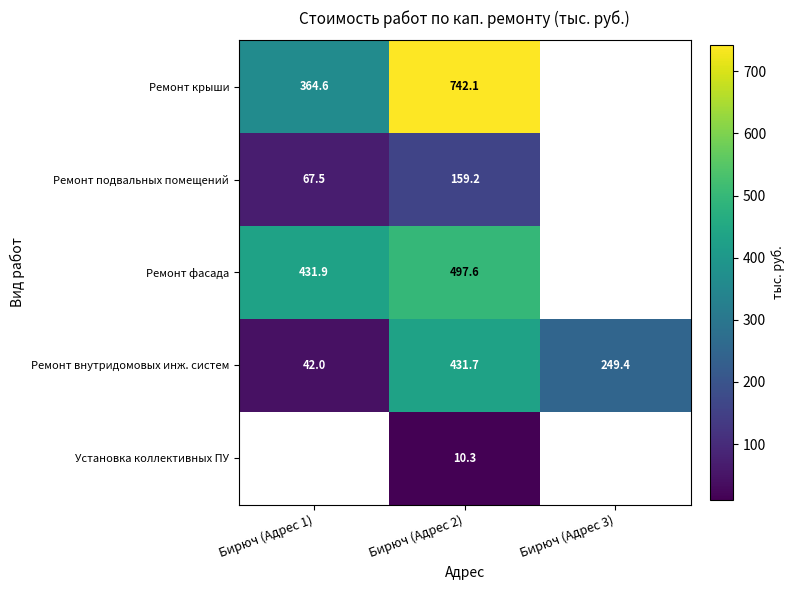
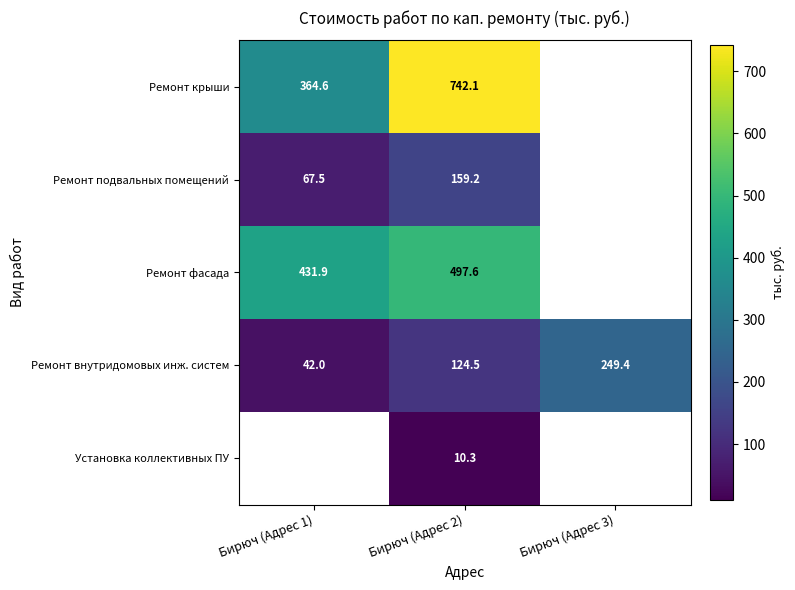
  {
    "Ремонт крыши": {
      "Бирюч (Адрес 1)": 364.6,
      "Бирюч (Адрес 2)": 742.1
    },
    "Ремонт подвальных помещений": {
      "Бирюч (Адрес 1)": 67.5,
      "Бирюч (Адрес 2)": 159.2
    },
    "Ремонт фасада": {
      "Бирюч (Адрес 1)": 431.9,
      "Бирюч (Адрес 2)": 497.6
    },
    "Ремонт внутридомовых инж. систем": {
      "Бирюч (Адрес 1)": 42.0,
-     "Бирюч (Адрес 2)": 431.7,
+     "Бирюч (Адрес 2)": 124.5,
      "Бирюч (Адрес 3)": 249.4
    },
    "Установка коллективных ПУ": {
      "Бирюч (Адрес 2)": 10.3
    }
  }
